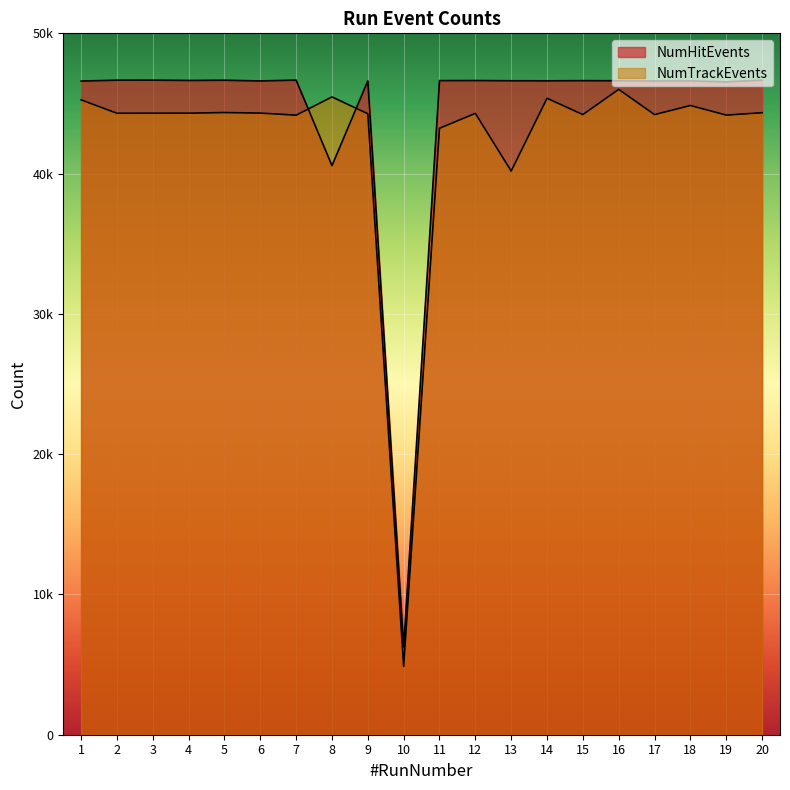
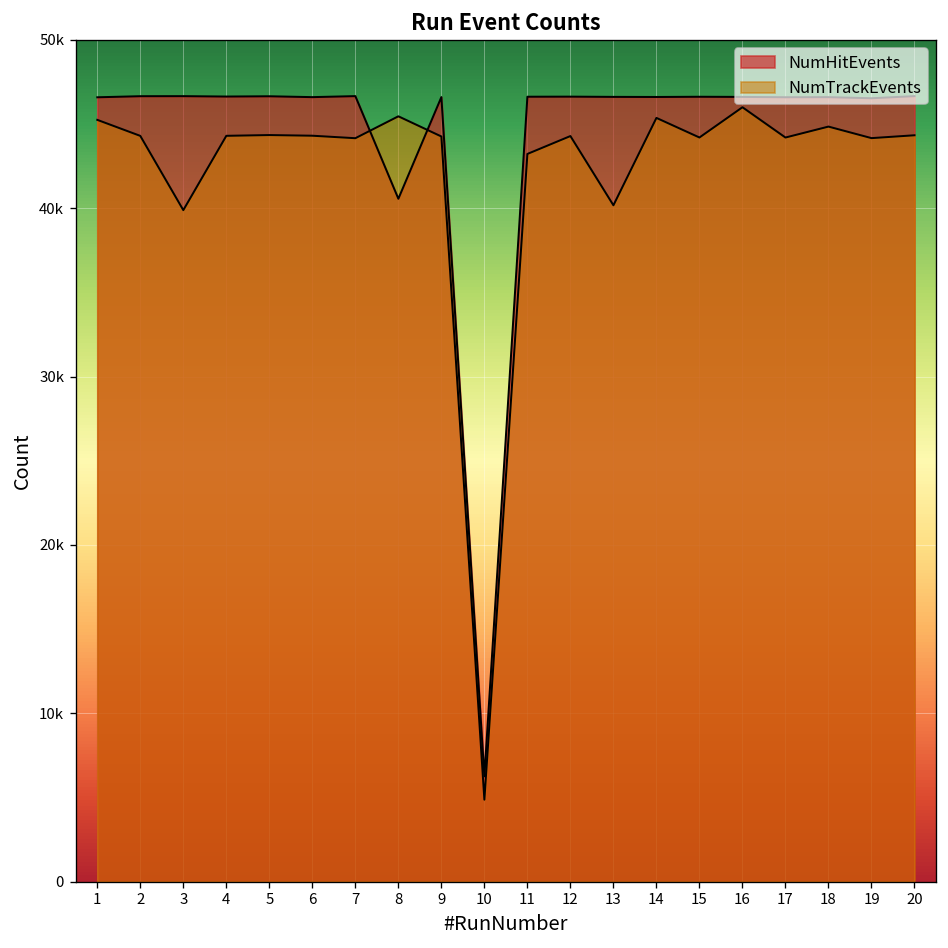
  {
    "NumHitEvents": {
      "1": 46600,
      "2": 46700,
      "3": 46700,
      "4": 46600,
      "5": 46700,
      "6": 46600,
      "7": 46700,
      "8": 40600,
      "9": 46600,
      "10": 6300,
      "11": 46600,
      "12": 46600,
      "13": 46600,
      "14": 46600,
      "15": 46600
    },
    "NumTrackEvents": {
      "1": 45300,
      "2": 44300,
-     "3": 44300,
+     "3": 39900,
      "4": 44300,
      "5": 44400,
      "6": 44300,
      "7": 44200,
      "8": 45500,
      "9": 44300,
      "10": 4900,
      "11": 43200,
      "12": 44300,
      "13": 40200,
      "14": 45400,
      "15": 44200,
      "16": 46000,
      "17": 44200,
      "18": 44900,
      "19": 44200,
      "20": 44300
    }
  }
